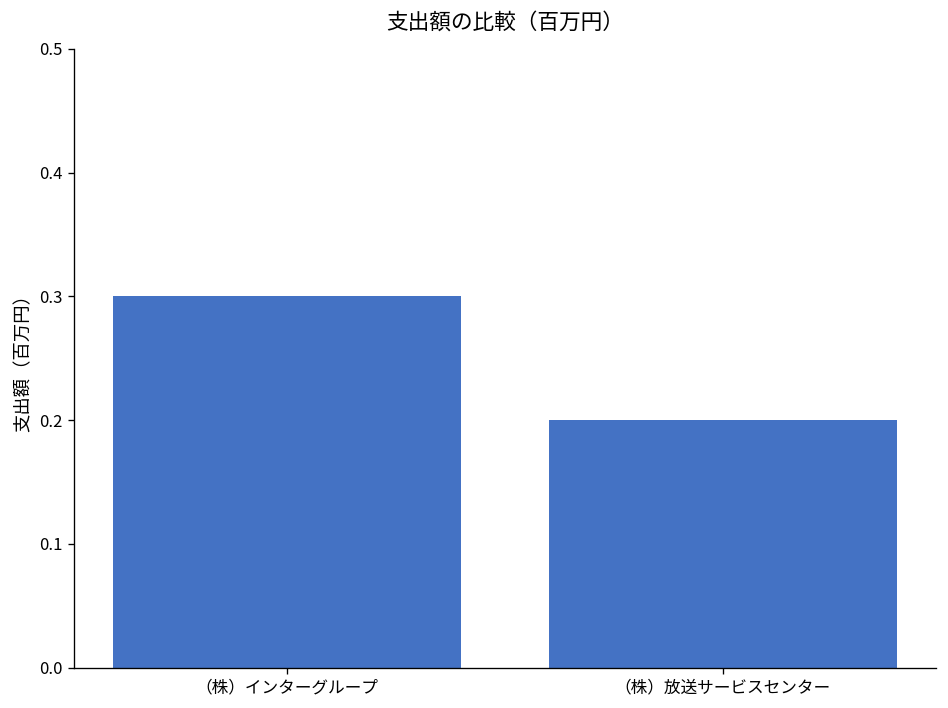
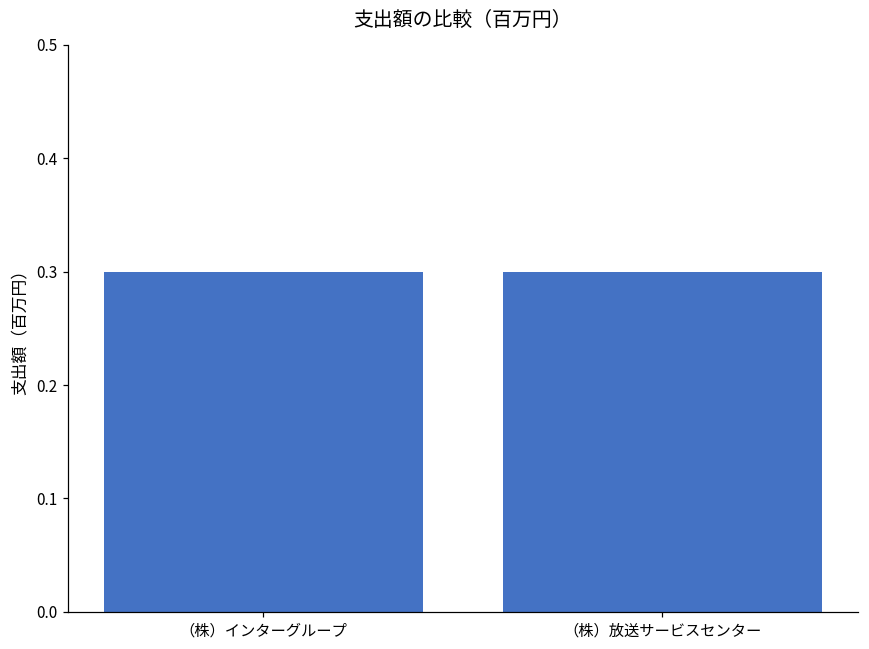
  {
    "（株）インターグループ": 0.3,
-   "（株）放送サービスセンター": 0.2
+   "（株）放送サービスセンター": 0.3
  }
